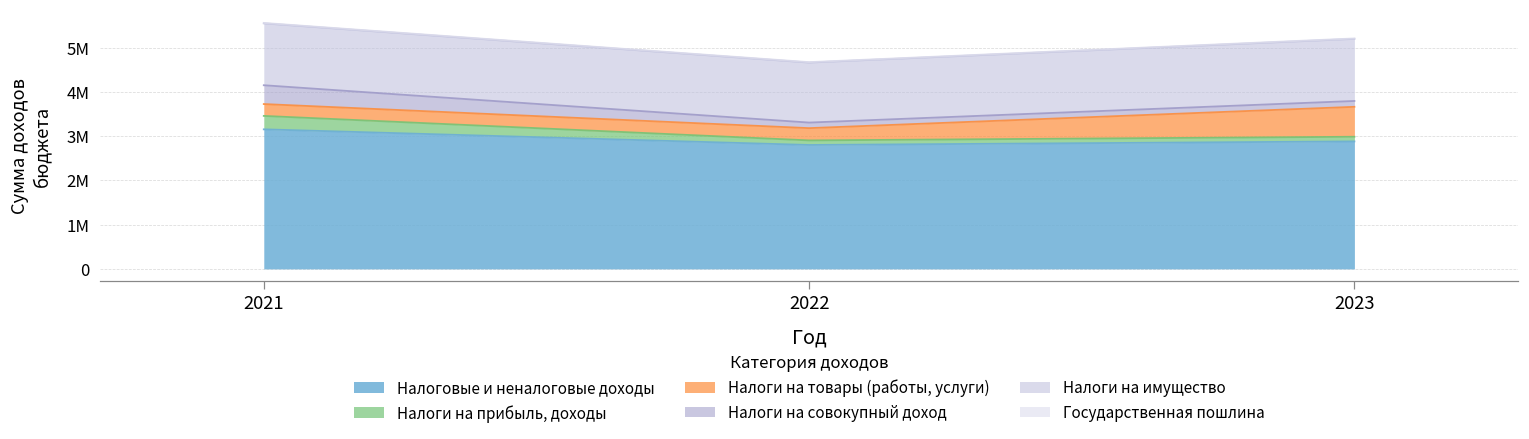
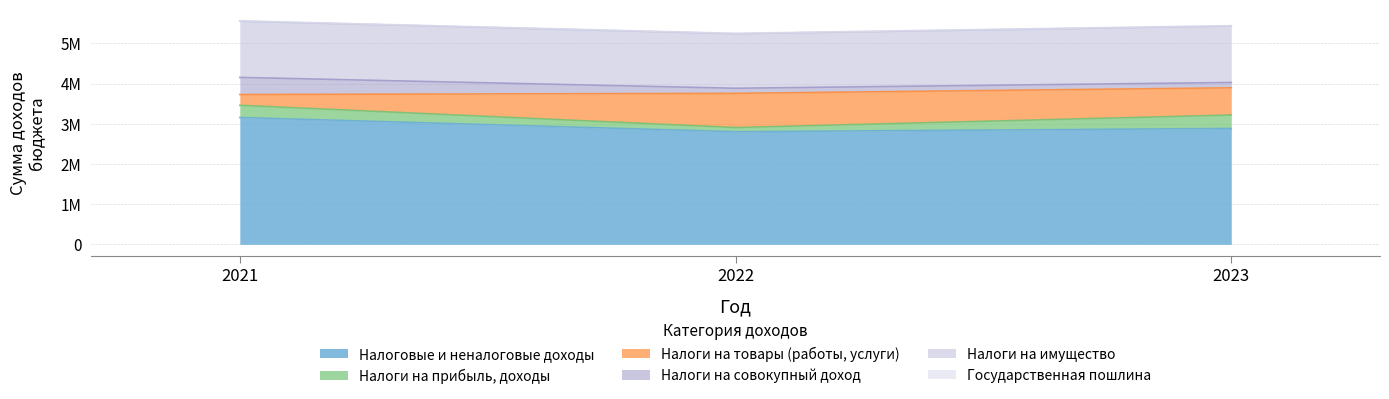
  {
    "Налоги на прибыль, доходы": {
      "2021": "0.3М",
      "2022": "0.1М",
-     "2023": "0.1М"
+     "2023": "0.3М"
    },
    "Налоги на товары (работы, услуги)": {
      "2021": "0.3М",
-     "2022": "0.3М",
+     "2022": "0.9М",
      "2023": "0.7М"
    }
  }
